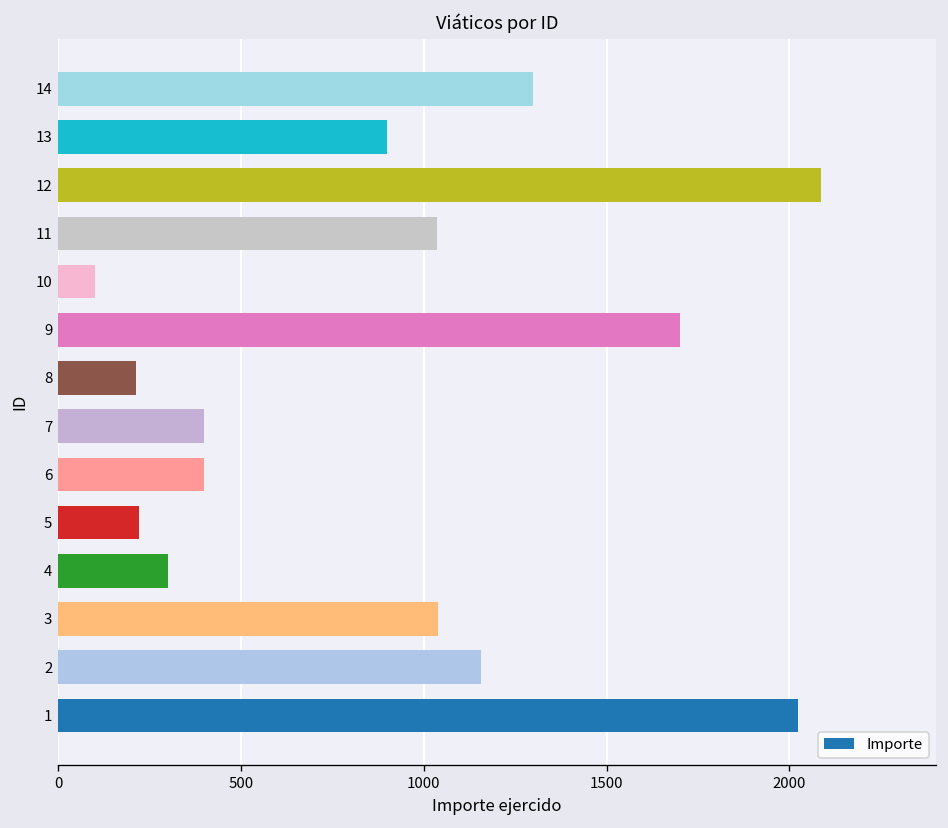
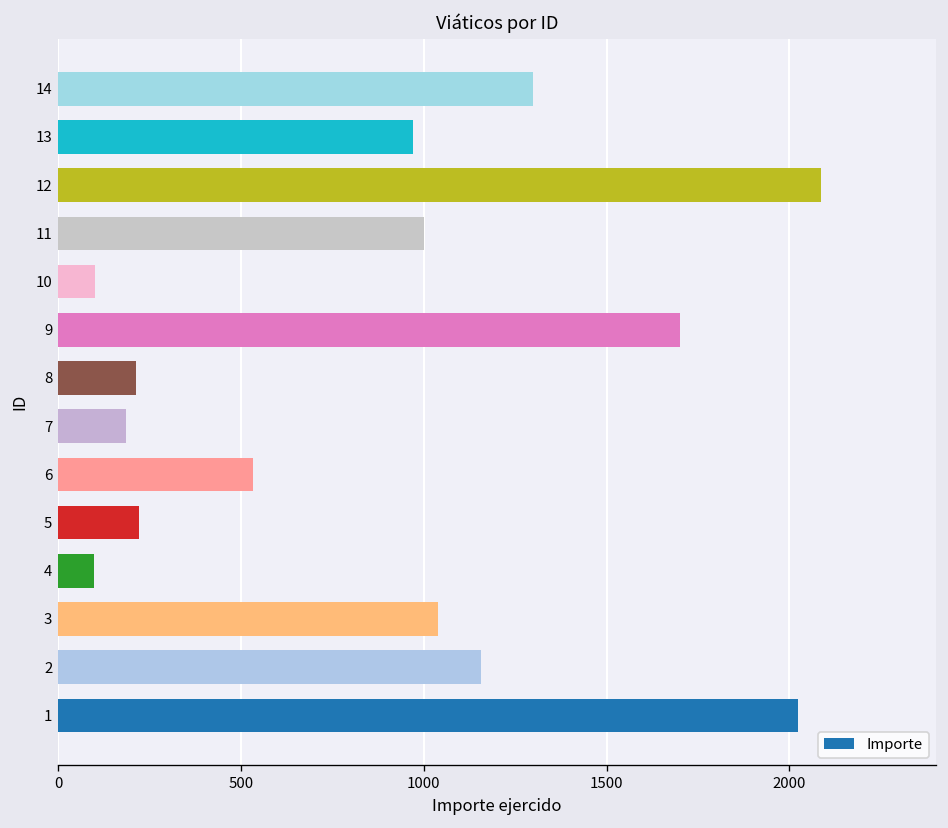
  {
    "14": 1300,
-   "13": 900,
+   "13": 970,
    "12": 2090,
-   "11": 1040,
+   "11": 1000,
    "10": 100,
    "9": 1700,
    "8": 210,
-   "7": 400,
-   "6": 400,
+   "7": 190,
+   "6": 530,
    "5": 220,
-   "4": 300,
+   "4": 100,
    "3": 1040,
    "2": 1160,
    "1": 2020
  }
